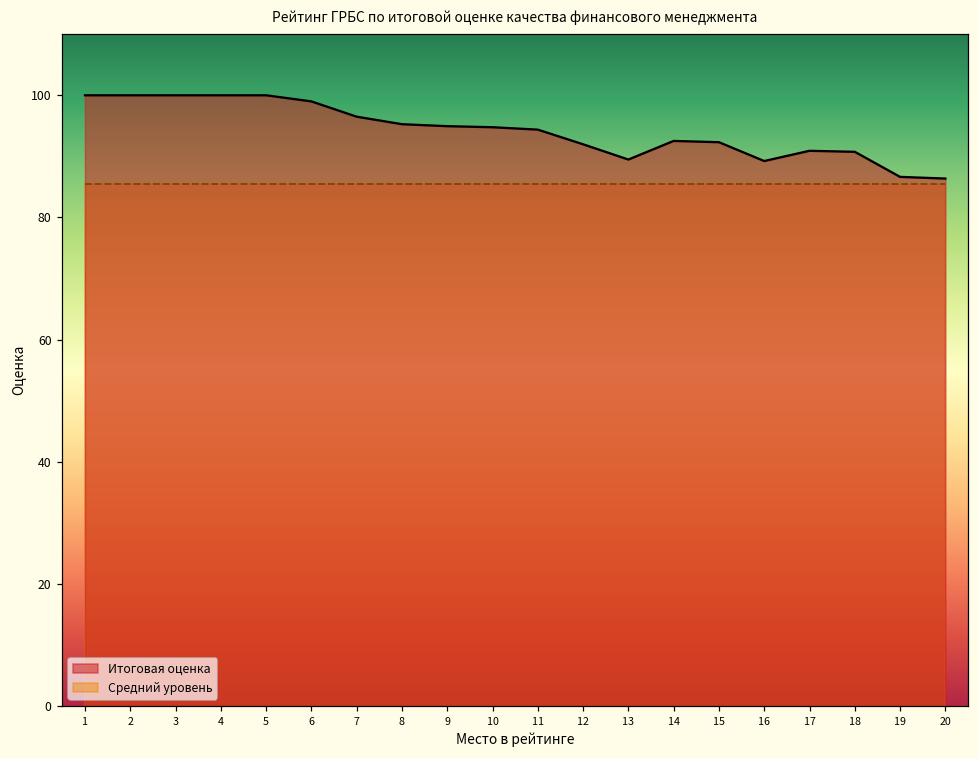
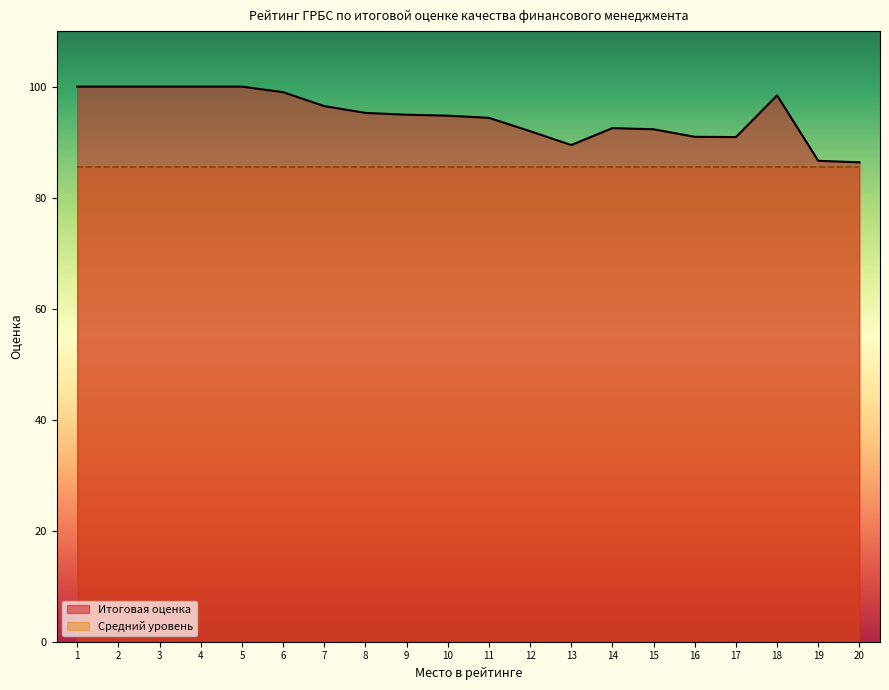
  {
    "Итоговая оценка": {
      "1": 100,
      "2": 100,
      "3": 100,
      "4": 100,
      "5": 100,
      "6": 99,
      "7": 96,
      "8": 95,
      "9": 95,
      "10": 95,
      "11": 94,
      "12": 92,
      "13": 89,
      "14": 93,
      "15": 92,
-     "16": 89,
+     "16": 91,
      "17": 91,
-     "18": 91,
+     "18": 98,
      "19": 87,
      "20": 86
    },
    "Средний уровень": {
      "1": 86,
      "2": 86,
      "3": 86,
      "4": 86,
      "5": 86,
      "6": 86,
      "7": 86,
      "8": 86,
      "9": 86,
      "10": 86,
      "11": 86,
      "12": 86,
      "13": 86,
      "14": 86,
      "15": 86,
      "16": 86,
      "17": 86,
      "18": 86,
      "19": 86,
      "20": 86
    }
  }
